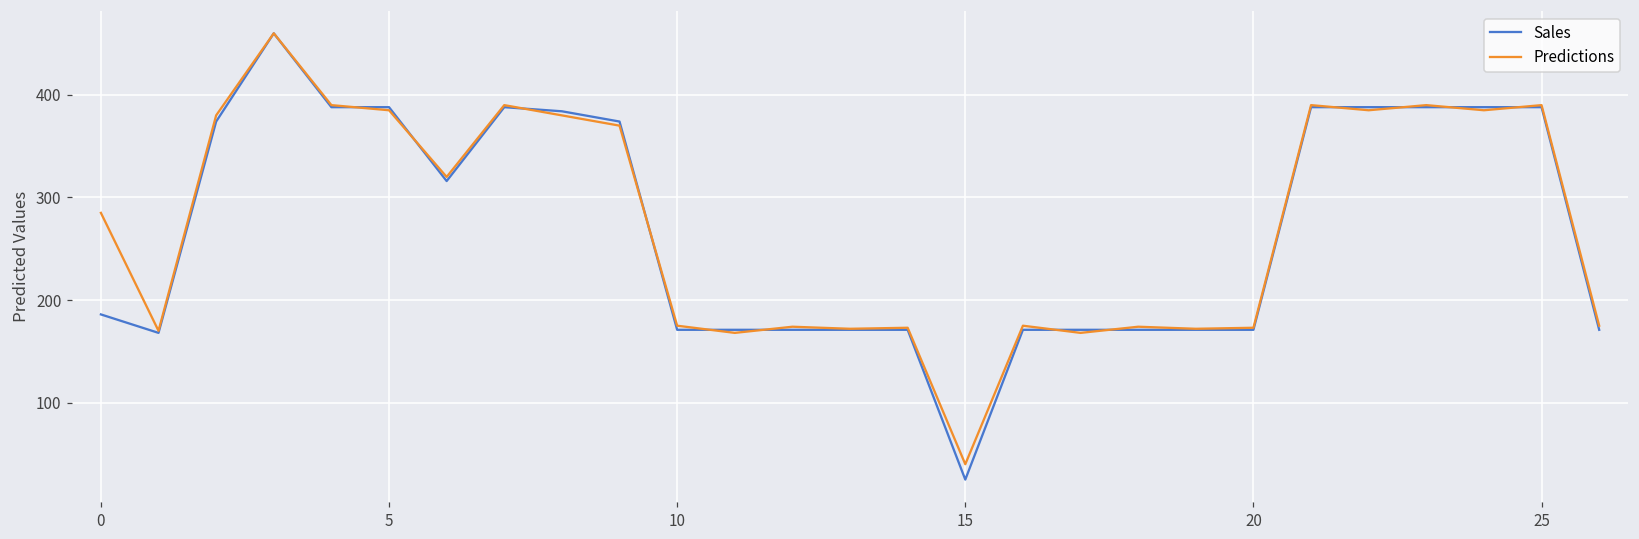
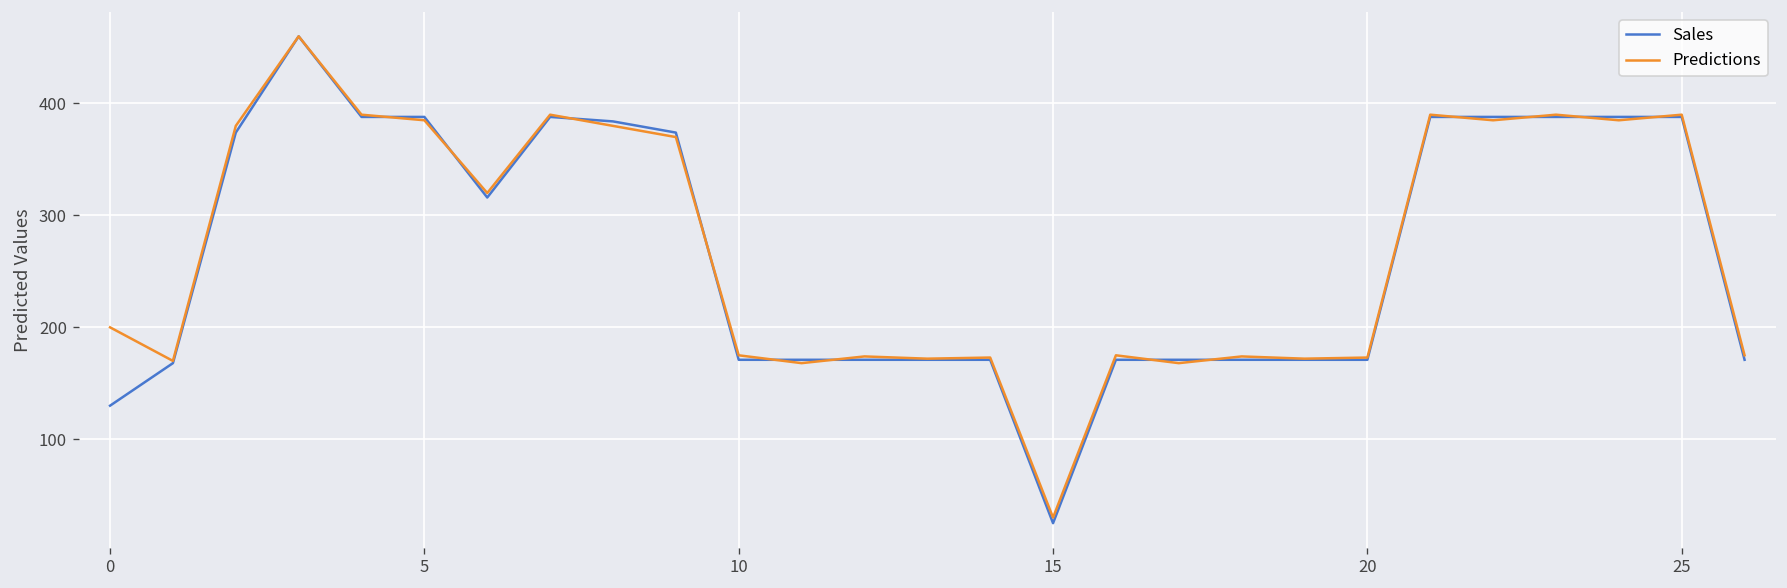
  {
    "Sales": {
-     "0": 190,
+     "0": 130,
      "5": 390,
      "10": 170,
      "15": 30
    },
    "Predictions": {
-     "0": 290,
+     "0": 200,
      "5": 390,
      "10": 180,
-     "15": 40
+     "15": 30
    }
  }
